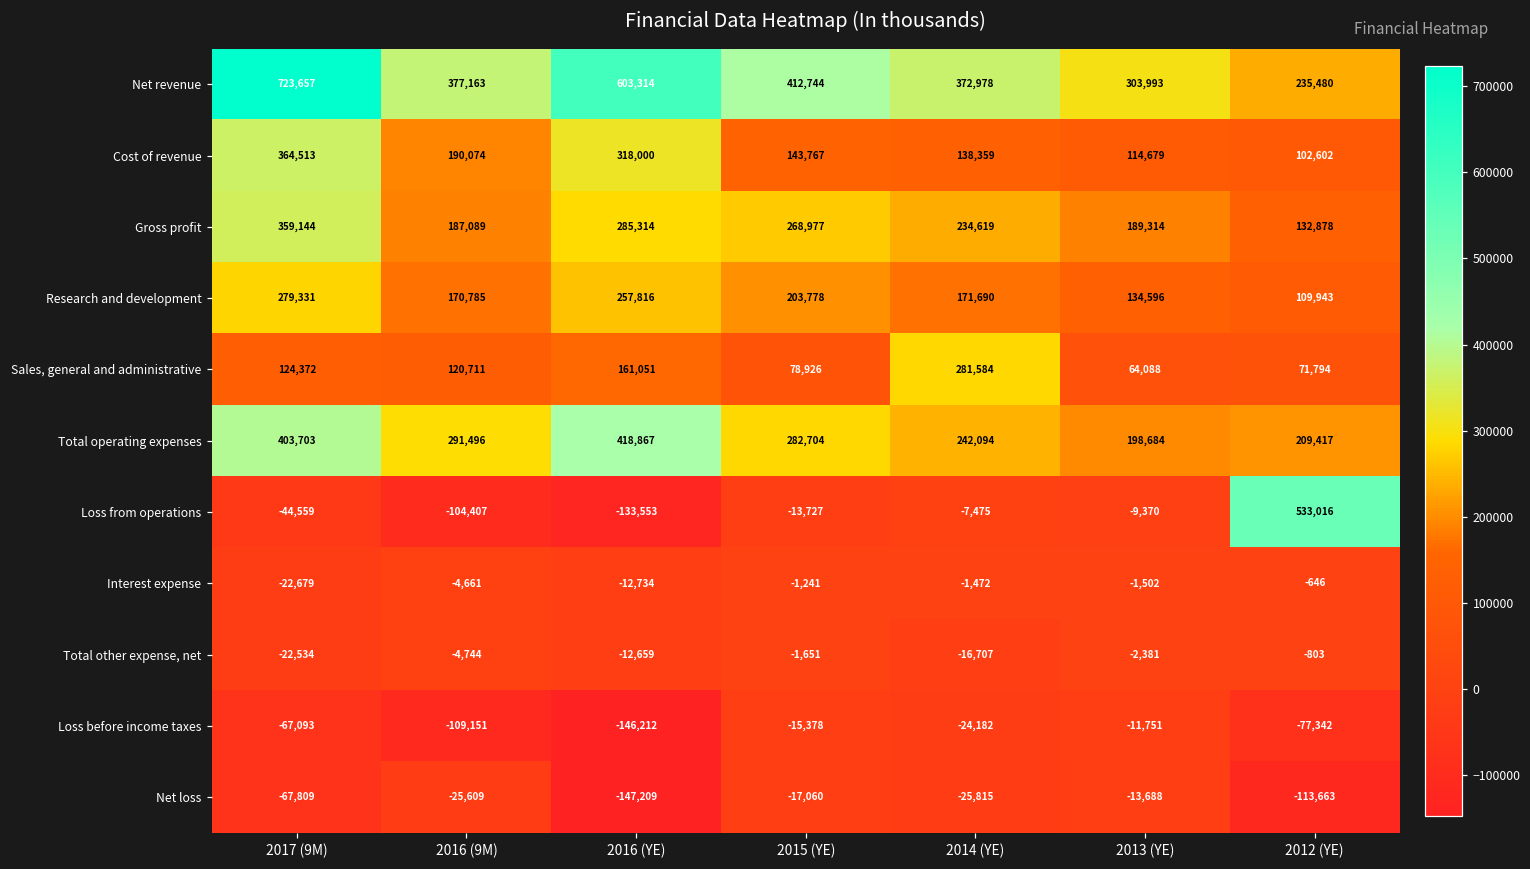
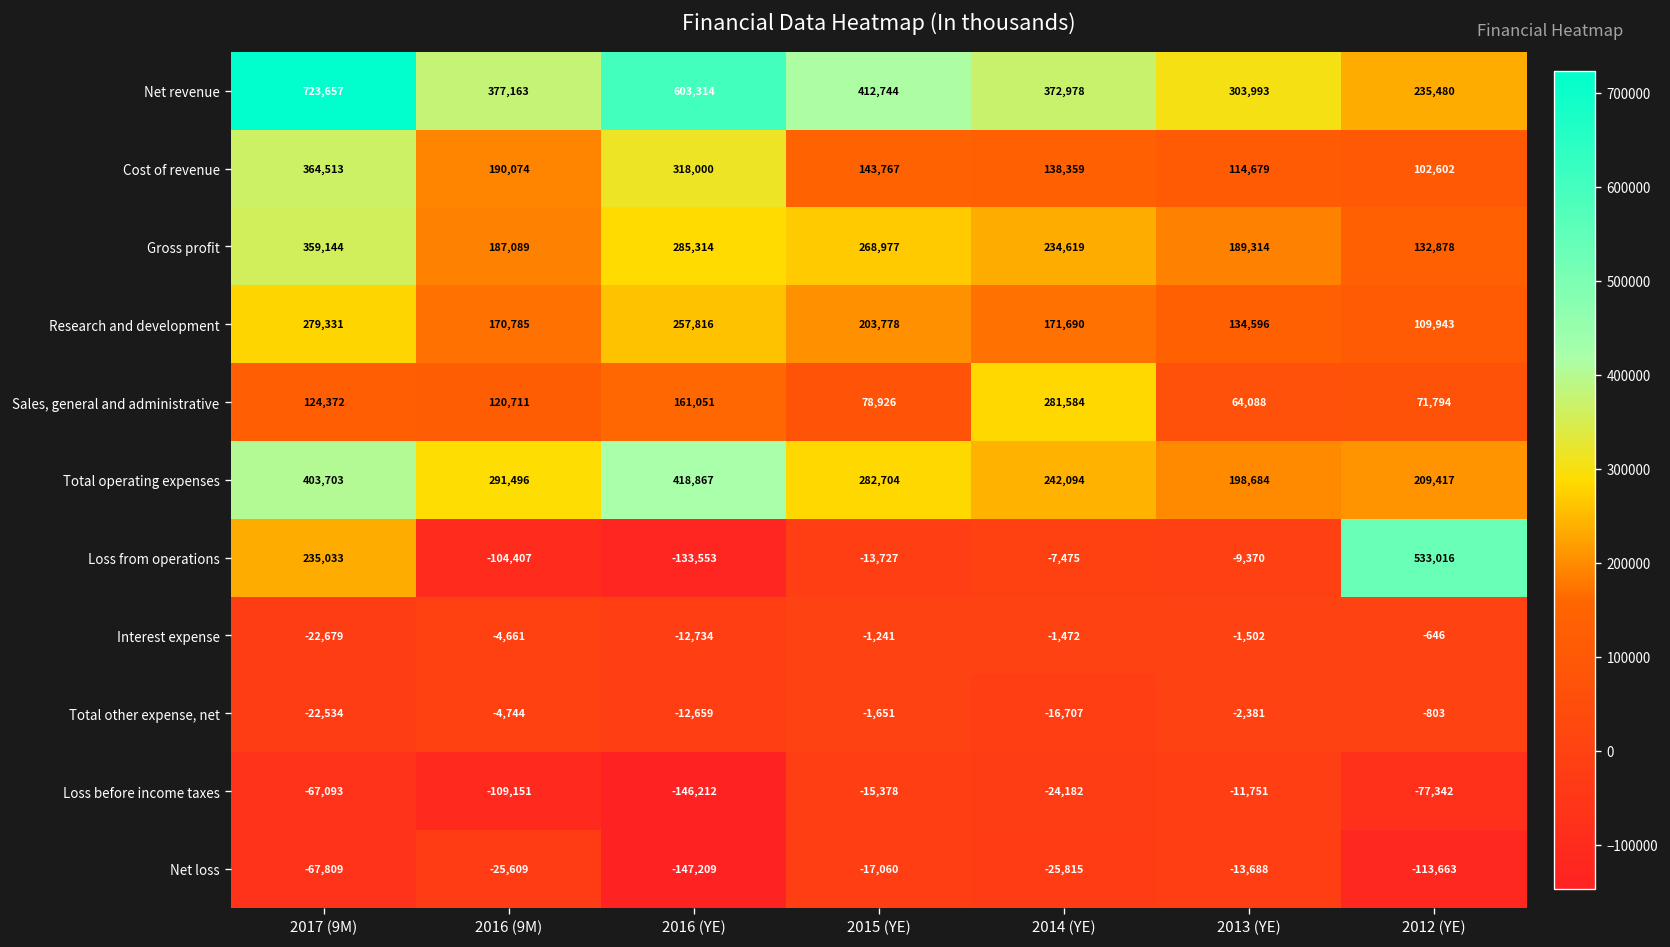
  {
    "Net revenue": {
      "2017 (9M)": "723,657",
      "2016 (9M)": "377,163",
      "2016 (YE)": "603,314",
      "2015 (YE)": "412,744",
      "2014 (YE)": "372,978",
      "2013 (YE)": "303,993",
      "2012 (YE)": "235,480"
    },
    "Cost of revenue": {
      "2017 (9M)": "364,513",
      "2016 (9M)": "190,074",
      "2016 (YE)": "318,000",
      "2015 (YE)": "143,767",
      "2014 (YE)": "138,359",
      "2013 (YE)": "114,679",
      "2012 (YE)": "102,602"
    },
    "Gross profit": {
      "2017 (9M)": "359,144",
      "2016 (9M)": "187,089",
      "2016 (YE)": "285,314",
      "2015 (YE)": "268,977",
      "2014 (YE)": "234,619",
      "2013 (YE)": "189,314",
      "2012 (YE)": "132,878"
    },
    "Research and development": {
      "2017 (9M)": "279,331",
      "2016 (9M)": "170,785",
      "2016 (YE)": "257,816",
      "2015 (YE)": "203,778",
      "2014 (YE)": "171,690",
      "2013 (YE)": "134,596",
      "2012 (YE)": "109,943"
    },
    "Sales, general and administrative": {
      "2017 (9M)": "124,372",
      "2016 (9M)": "120,711",
      "2016 (YE)": "161,051",
      "2015 (YE)": "78,926",
      "2014 (YE)": "281,584",
      "2013 (YE)": "64,088",
      "2012 (YE)": "71,794"
    },
    "Total operating expenses": {
      "2017 (9M)": "403,703",
      "2016 (9M)": "291,496",
      "2016 (YE)": "418,867",
      "2015 (YE)": "282,704",
      "2014 (YE)": "242,094",
      "2013 (YE)": "198,684",
      "2012 (YE)": "209,417"
    },
    "Loss from operations": {
-     "2017 (9M)": "-44,559",
+     "2017 (9M)": "235,033",
      "2016 (9M)": "-104,407",
      "2016 (YE)": "-133,553",
      "2015 (YE)": "-13,727",
      "2014 (YE)": "-7,475",
      "2013 (YE)": "-9,370",
      "2012 (YE)": "533,016"
    },
    "Interest expense": {
      "2017 (9M)": "-22,679",
      "2016 (9M)": "-4,661",
      "2016 (YE)": "-12,734",
      "2015 (YE)": "-1,241",
      "2014 (YE)": "-1,472",
      "2013 (YE)": "-1,502",
      "2012 (YE)": "-646"
    },
    "Total other expense, net": {
      "2017 (9M)": "-22,534",
      "2016 (9M)": "-4,744",
      "2016 (YE)": "-12,659",
      "2015 (YE)": "-1,651",
      "2014 (YE)": "-16,707",
      "2013 (YE)": "-2,381",
      "2012 (YE)": "-803"
    },
    "Loss before income taxes": {
      "2017 (9M)": "-67,093",
      "2016 (9M)": "-109,151",
      "2016 (YE)": "-146,212",
      "2015 (YE)": "-15,378",
      "2014 (YE)": "-24,182",
      "2013 (YE)": "-11,751",
      "2012 (YE)": "-77,342"
    },
    "Net loss": {
      "2017 (9M)": "-67,809",
      "2016 (9M)": "-25,609",
      "2016 (YE)": "-147,209",
      "2015 (YE)": "-17,060",
      "2014 (YE)": "-25,815",
      "2013 (YE)": "-13,688",
      "2012 (YE)": "-113,663"
    }
  }
